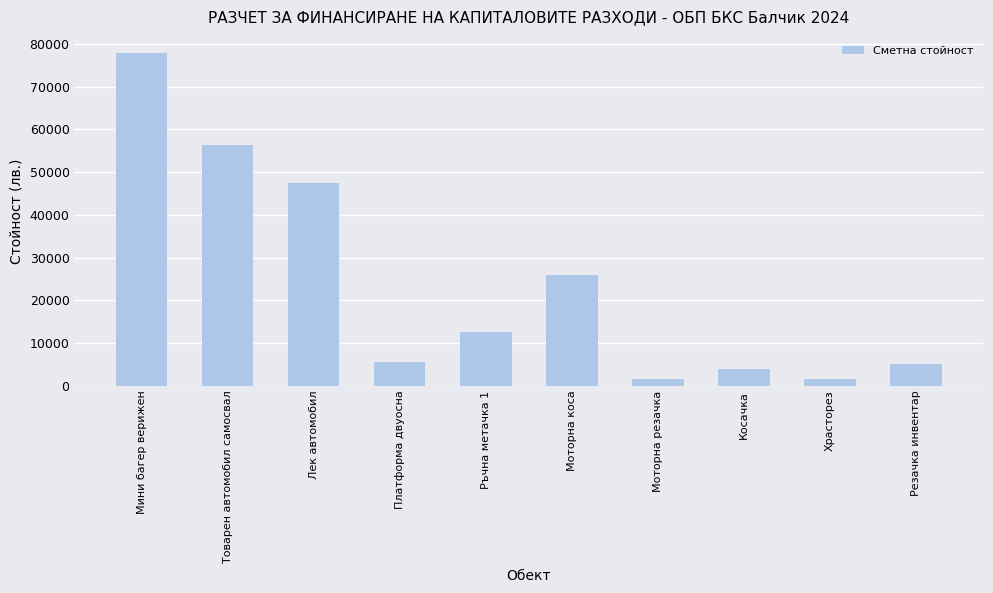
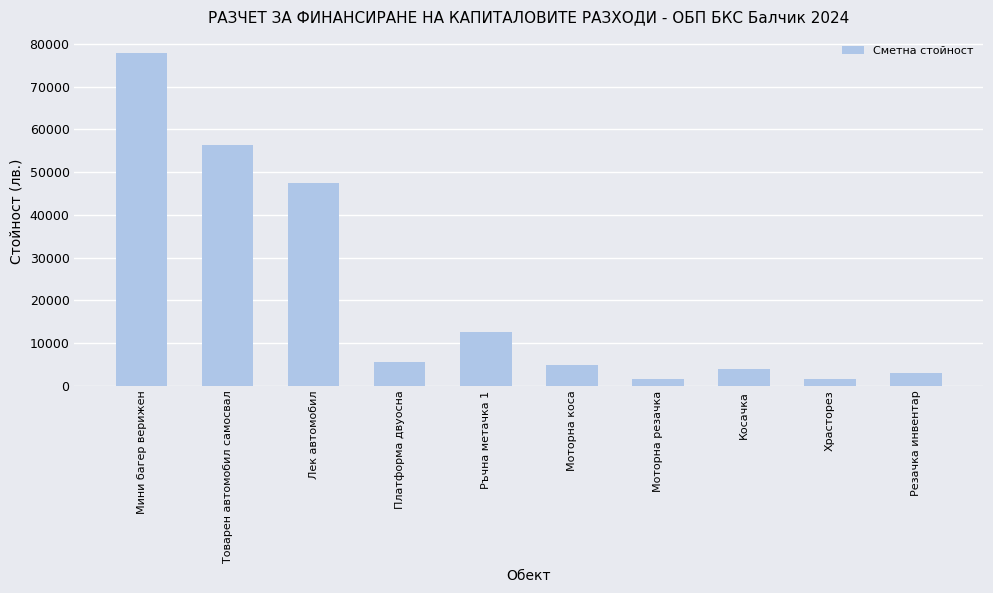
  {
    "Мини багер верижен": 78000,
    "Товарен автомобил самосвал": 56000,
    "Лек автомобил": 47000,
    "Платформа двуосна": 6000,
    "Ръчна метачка 1": 13000,
-   "Моторна коса": 26000,
+   "Моторна коса": 5000,
    "Моторна резачка": 2000,
    "Косачка": 4000,
    "Храсторез": 2000,
-   "Резачка инвентар": 5000
+   "Резачка инвентар": 3000
  }
